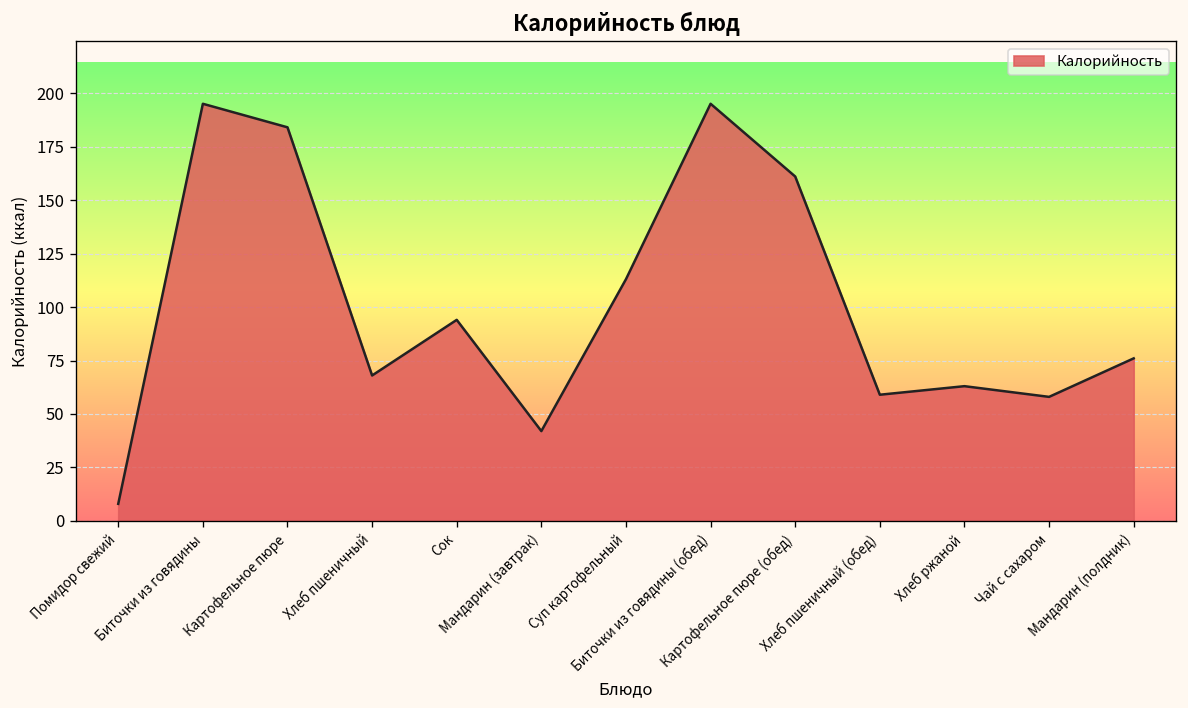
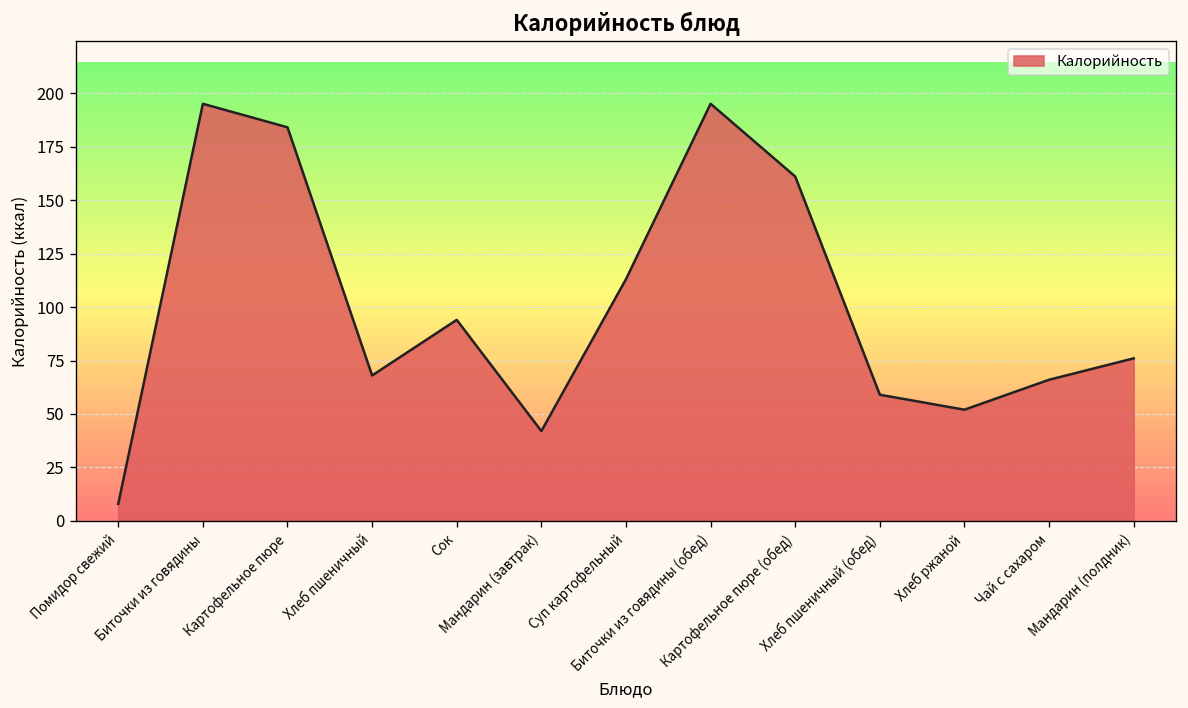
  {
    "Помидор свежий": 8,
    "Биточки из говядины": 195,
    "Картофельное пюре": 184,
    "Хлеб пшеничный": 68,
    "Сок": 94,
    "Мандарин (завтрак)": 42,
    "Суп картофельный": 113,
    "Биточки из говядины (обед)": 195,
    "Картофельное пюре (обед)": 161,
    "Хлеб пшеничный (обед)": 59,
-   "Хлеб ржаной": 63,
-   "Чай с сахаром": 58,
+   "Хлеб ржаной": 52,
+   "Чай с сахаром": 66,
    "Мандарин (полдник)": 76
  }
